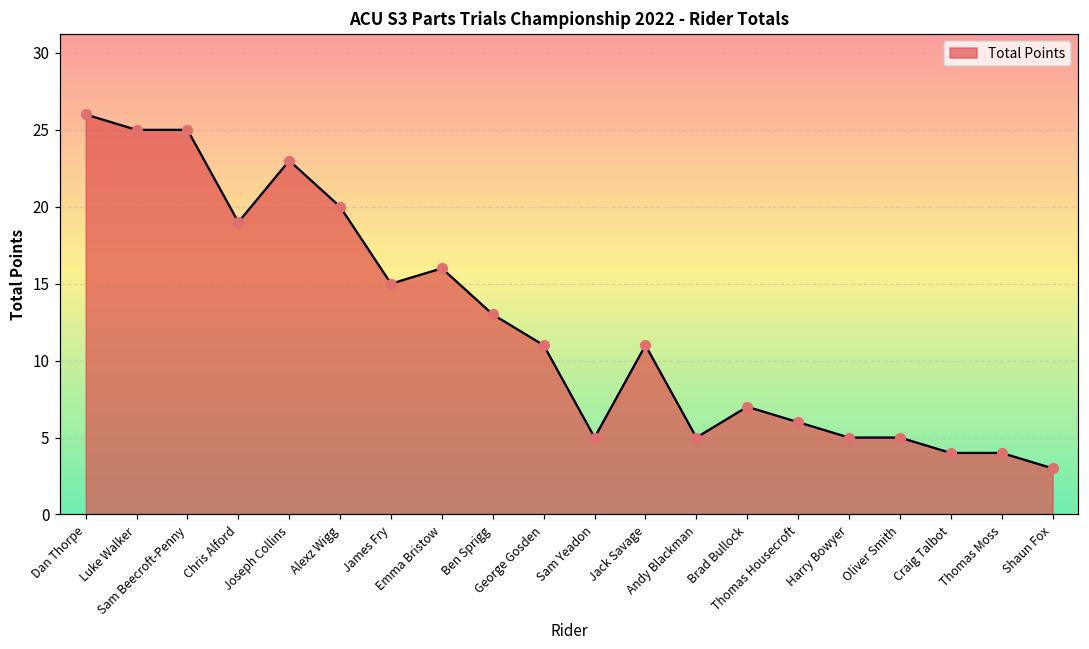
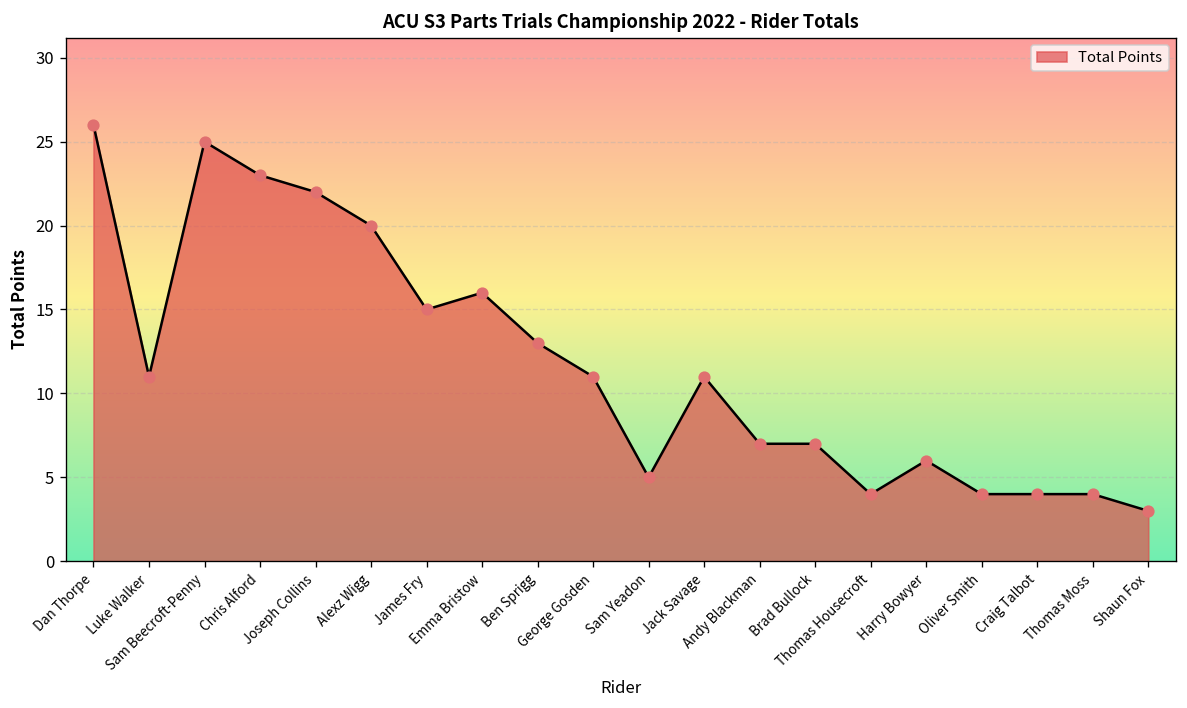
  {
    "Dan Thorpe": 26,
-   "Luke Walker": 25,
+   "Luke Walker": 11,
    "Sam Beecroft-Penny": 25,
-   "Chris Alford": 19,
-   "Joseph Collins": 23,
+   "Chris Alford": 23,
+   "Joseph Collins": 22,
    "Alexz Wigg": 20,
    "James Fry": 15,
    "Emma Bristow": 16,
    "Ben Sprigg": 13,
    "George Gosden": 11,
    "Sam Yeadon": 5,
    "Jack Savage": 11,
-   "Andy Blackman": 5,
+   "Andy Blackman": 7,
    "Brad Bullock": 7,
-   "Thomas Housecroft": 6,
-   "Harry Bowyer": 5,
-   "Oliver Smith": 5,
+   "Thomas Housecroft": 4,
+   "Harry Bowyer": 6,
+   "Oliver Smith": 4,
    "Craig Talbot": 4,
    "Thomas Moss": 4,
    "Shaun Fox": 3
  }
